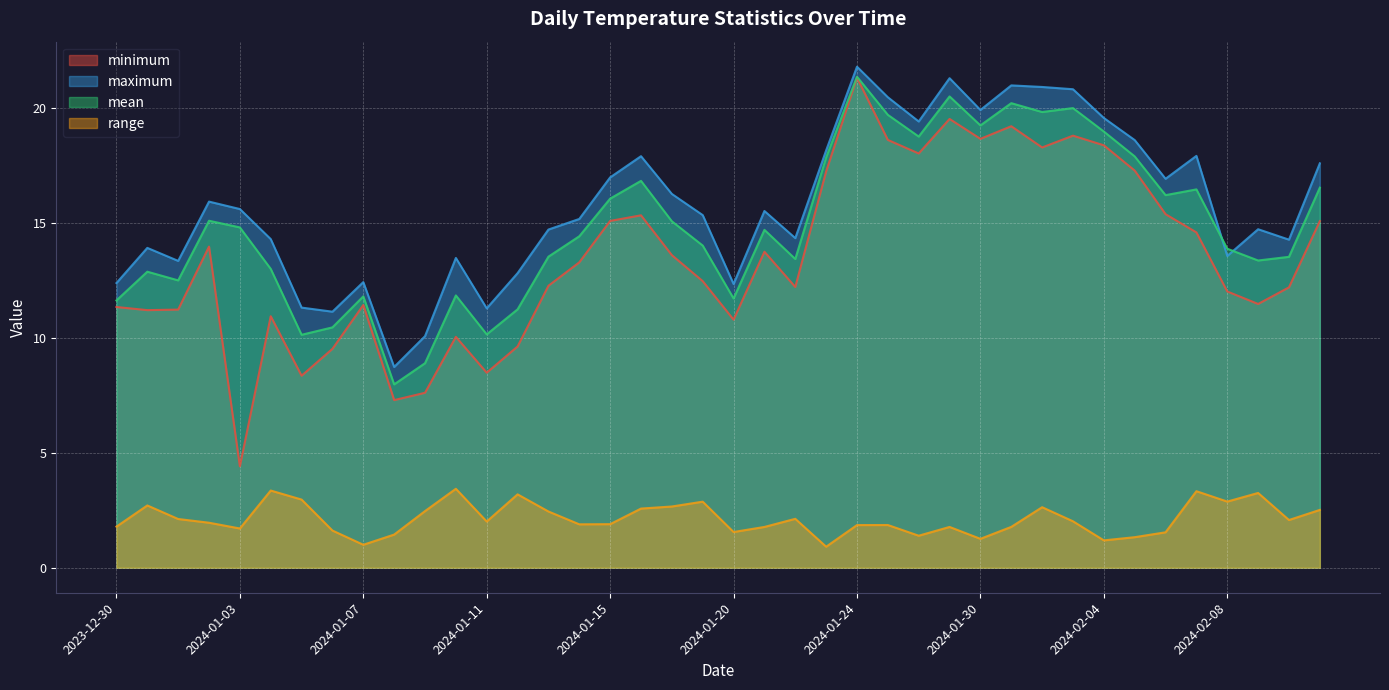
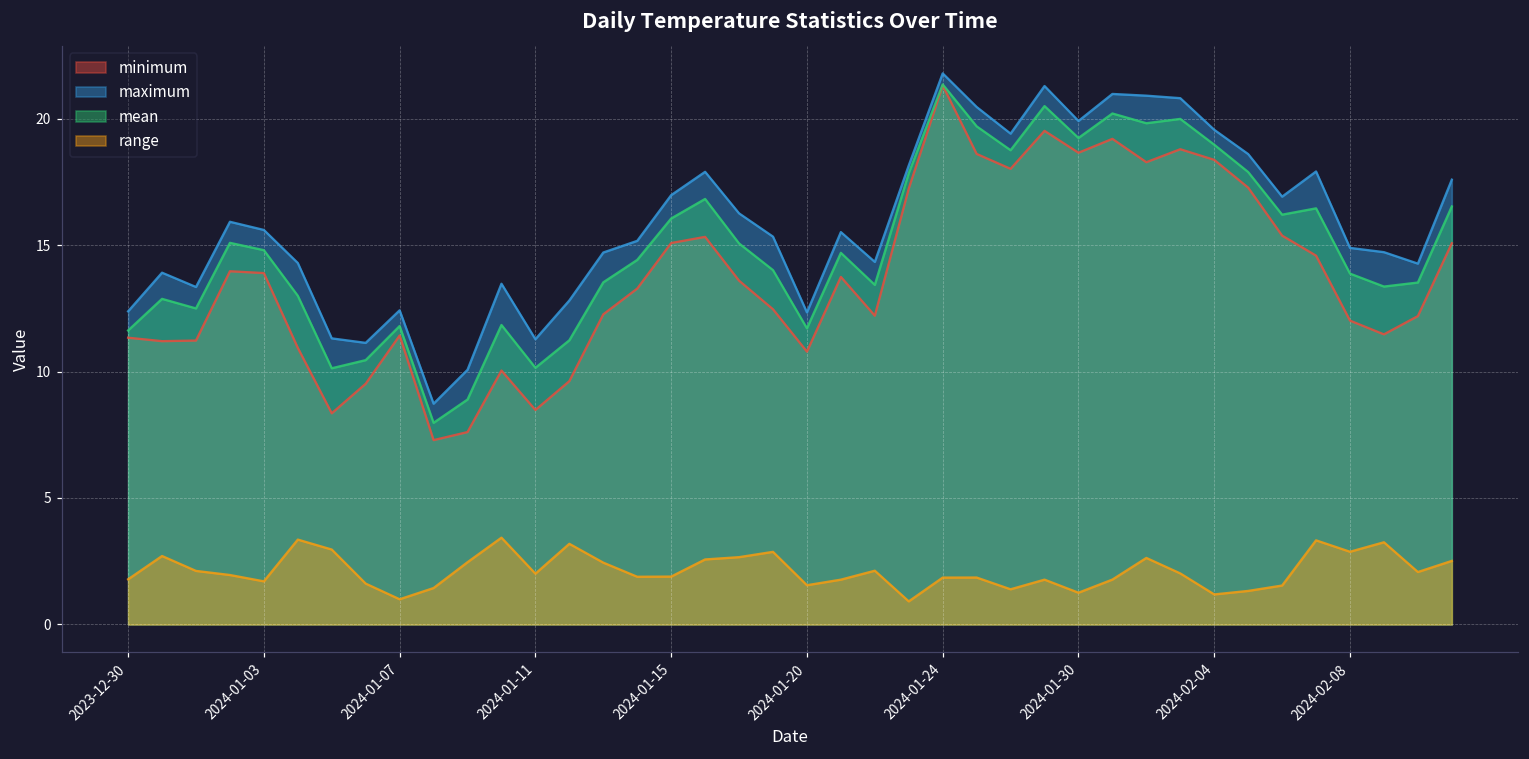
  {
    "minimum": {
      "2023-12-30": 11.3,
-     "2024-01-03": 4.4,
+     "2024-01-03": 13.9,
      "2024-01-07": 11.4,
      "2024-01-11": 8.5,
      "2024-01-15": 15.1,
      "2024-01-20": 10.8,
      "2024-01-30": 18.6,
      "2024-02-04": 18.4,
      "2024-02-08": 12.0
    },
    "maximum": {
      "2023-12-30": 12.4,
      "2024-01-03": 15.6,
      "2024-01-07": 12.4,
      "2024-01-11": 11.3,
      "2024-01-15": 17.0,
      "2024-01-20": 12.3,
      "2024-01-24": 21.8,
      "2024-01-30": 19.9,
      "2024-02-04": 19.6,
-     "2024-02-08": 13.6
+     "2024-02-08": 14.9
    },
    "mean": {
      "2023-12-30": 11.6,
      "2024-01-03": 14.8,
      "2024-01-07": 11.8,
      "2024-01-11": 10.1,
      "2024-01-15": 16.0,
      "2024-01-20": 11.7,
      "2024-01-30": 19.2,
      "2024-02-04": 19.0,
      "2024-02-08": 13.9
    },
    "range": {
      "2023-12-30": 1.8,
      "2024-01-03": 1.7,
      "2024-01-07": 1.0,
      "2024-01-11": 2.0,
      "2024-01-15": 1.9,
      "2024-01-20": 1.6,
      "2024-01-24": 1.9,
      "2024-01-30": 1.3,
      "2024-02-04": 1.2,
      "2024-02-08": 2.9
    }
  }
